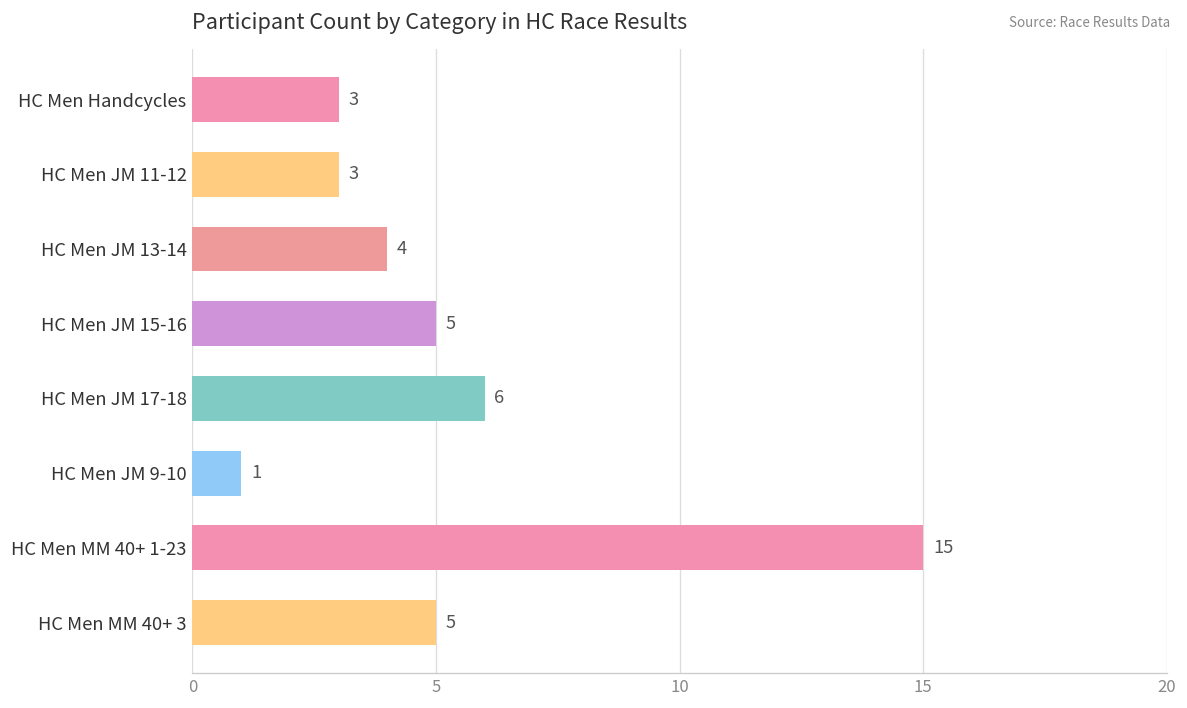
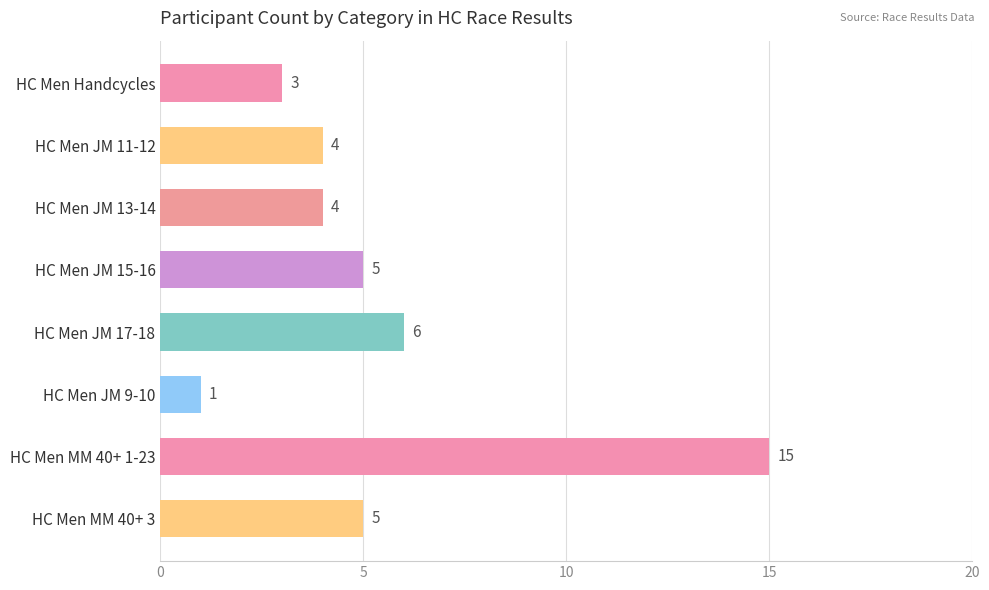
  {
    "HC Men Handcycles": 3,
-   "HC Men JM 11-12": 3,
+   "HC Men JM 11-12": 4,
    "HC Men JM 13-14": 4,
    "HC Men JM 15-16": 5,
    "HC Men JM 17-18": 6,
    "HC Men JM 9-10": 1,
    "HC Men MM 40+ 1-23": 15,
    "HC Men MM 40+ 3": 5
  }
